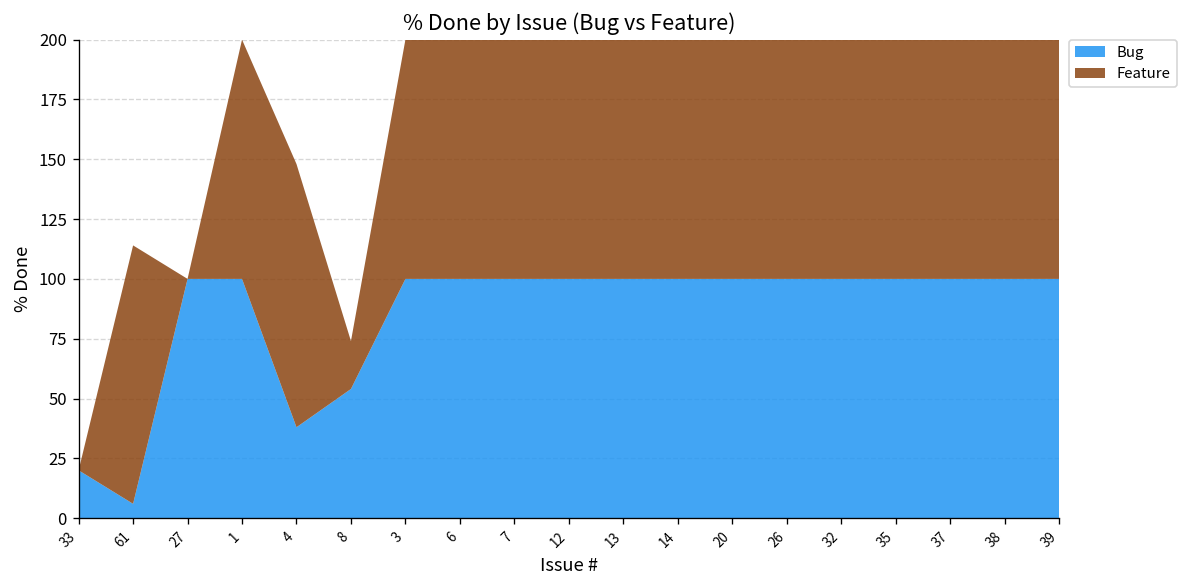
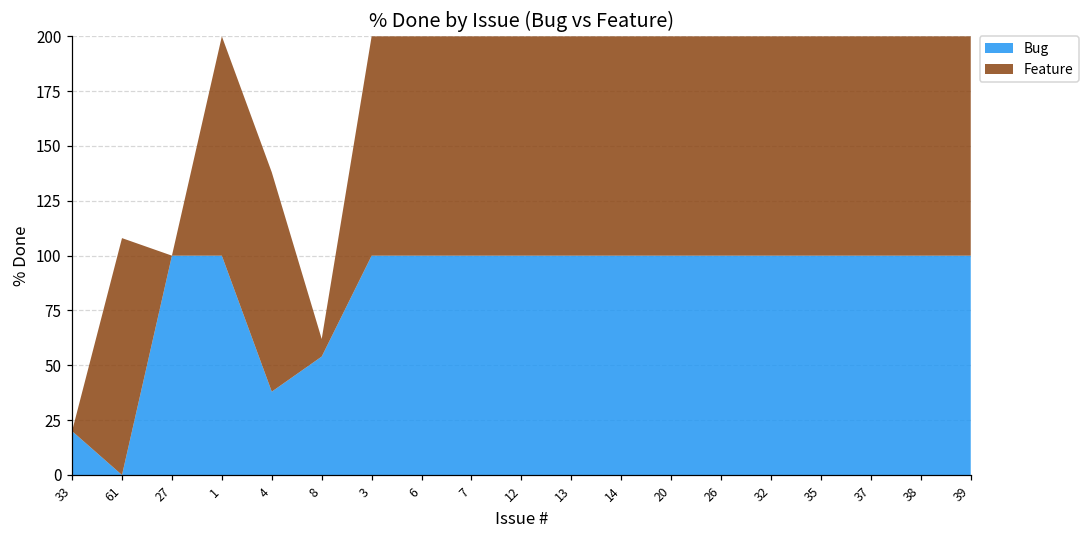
  {
    "Bug": {
-     "61": 6,
+     "61": 0,
      "1": 100,
      "4": 38,
      "8": 54,
      "3": 100,
      "6": 100,
      "7": 100,
      "12": 100,
      "13": 100,
      "14": 100,
      "20": 100,
      "26": 100,
      "32": 100,
      "35": 100,
      "37": 100,
      "38": 100,
      "39": 100
    },
    "Feature": {
      "61": 108,
      "1": 100,
-     "4": 110,
-     "8": 20,
+     "4": 100,
+     "8": 8,
      "3": 100,
      "6": 100,
      "7": 100,
      "12": 100,
      "13": 100,
      "14": 100,
      "20": 100,
      "26": 100,
      "32": 100,
      "35": 100,
      "37": 100,
      "38": 100,
      "39": 100
    }
  }
